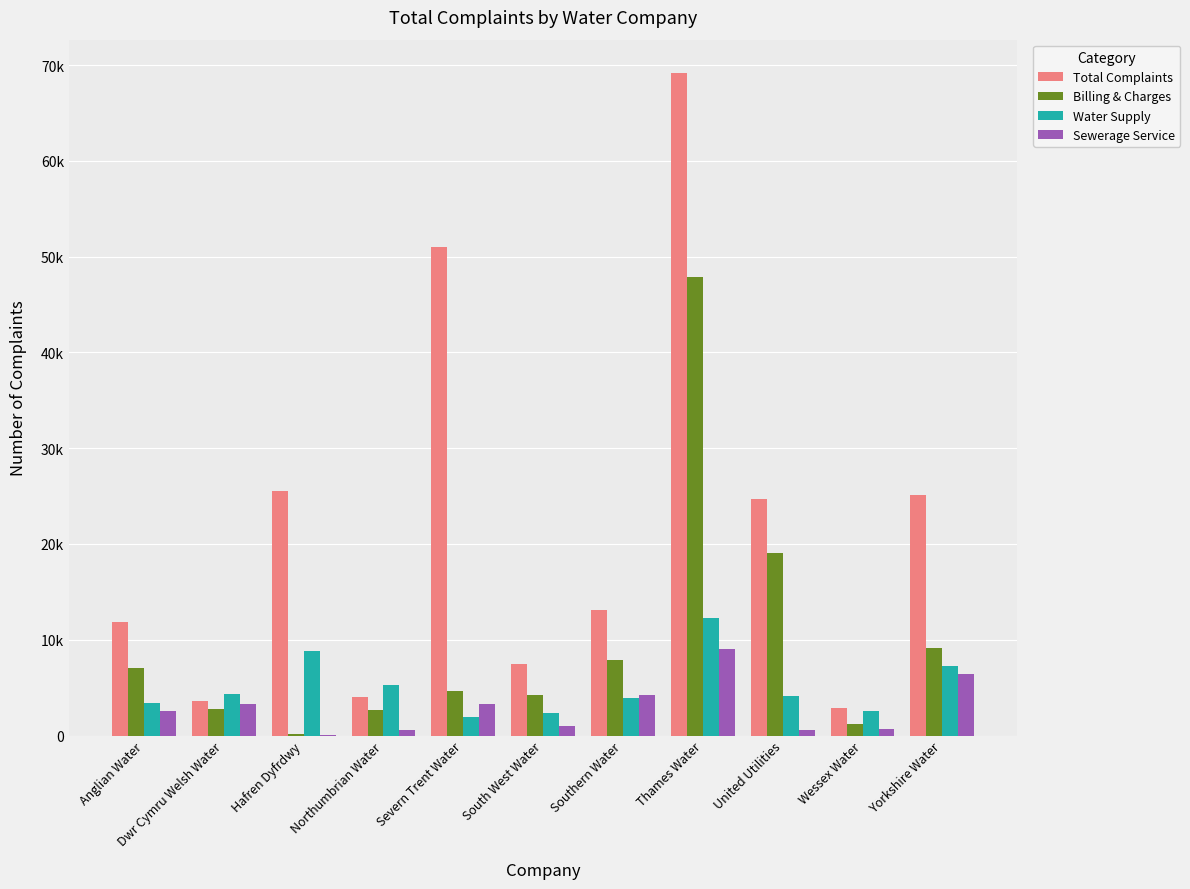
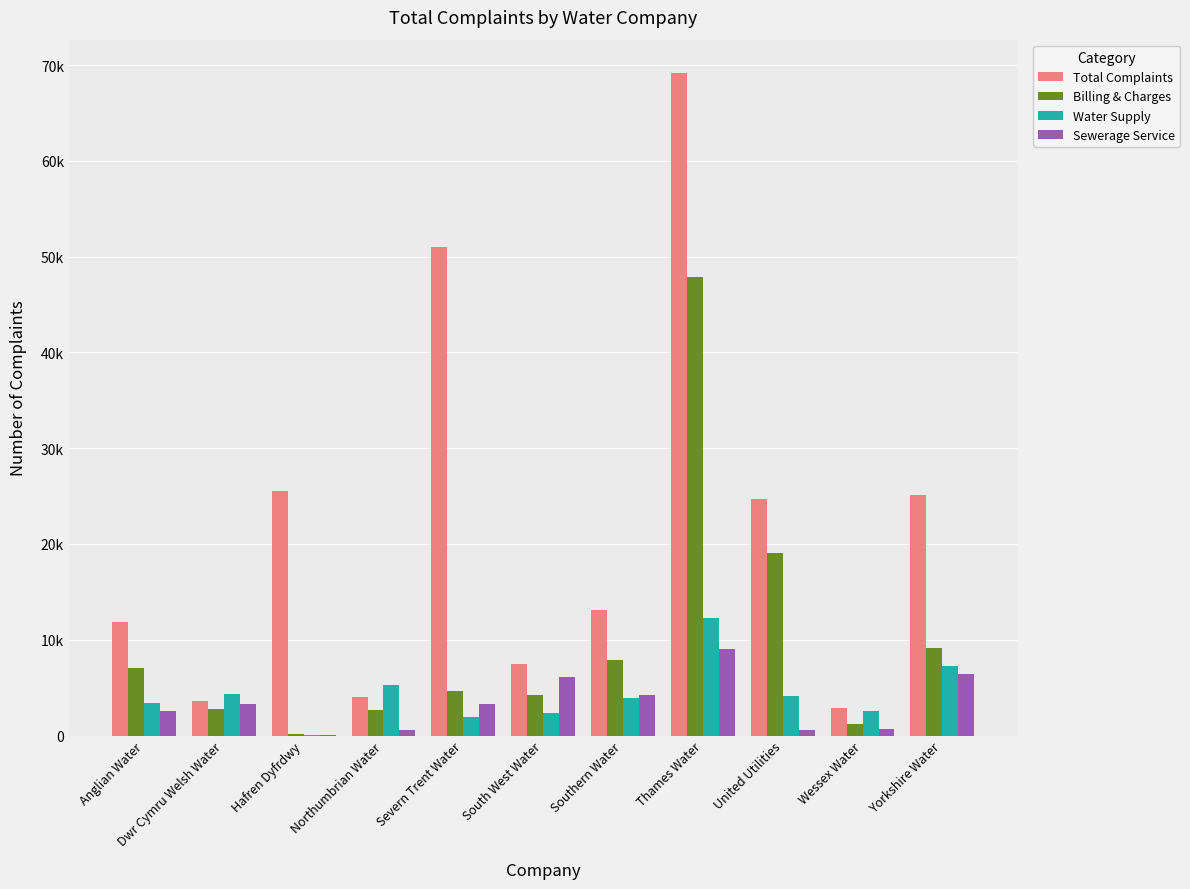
  {
    "Total Complaints": {
      "Anglian Water": 12000,
      "Dwr Cymru Welsh Water": 4000,
      "Hafren Dyfrdwy": 26000,
      "Northumbrian Water": 4000,
      "Severn Trent Water": 51000,
      "South West Water": 7000,
      "Southern Water": 13000,
      "Thames Water": 69000,
      "United Utilities": 25000,
      "Wessex Water": 3000,
      "Yorkshire Water": 25000
    },
    "Billing & Charges": {
      "Anglian Water": 7000,
      "Dwr Cymru Welsh Water": 3000,
      "Northumbrian Water": 3000,
      "Severn Trent Water": 5000,
      "South West Water": 4000,
      "Southern Water": 8000,
      "Thames Water": 48000,
      "United Utilities": 19000,
      "Wessex Water": 1000,
      "Yorkshire Water": 9000
    },
    "Water Supply": {
      "Anglian Water": 3000,
      "Dwr Cymru Welsh Water": 4000,
-     "Hafren Dyfrdwy": 9000,
+     "Hafren Dyfrdwy": 0,
      "Northumbrian Water": 5000,
      "Severn Trent Water": 2000,
      "South West Water": 2000,
      "Southern Water": 4000,
      "Thames Water": 12000,
      "United Utilities": 4000,
      "Wessex Water": 3000,
      "Yorkshire Water": 7000
    },
    "Sewerage Service": {
      "Anglian Water": 3000,
      "Dwr Cymru Welsh Water": 3000,
      "Northumbrian Water": 1000,
      "Severn Trent Water": 3000,
-     "South West Water": 1000,
+     "South West Water": 6000,
      "Southern Water": 4000,
      "Thames Water": 9000,
      "United Utilities": 1000,
      "Wessex Water": 1000,
      "Yorkshire Water": 6000
    }
  }
